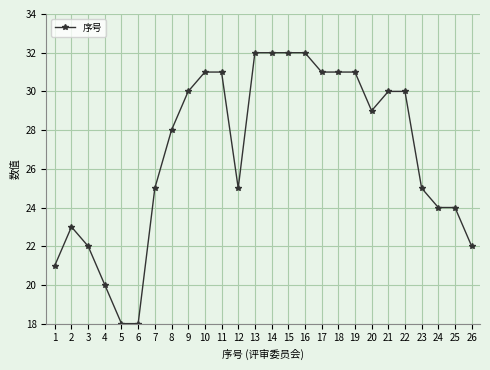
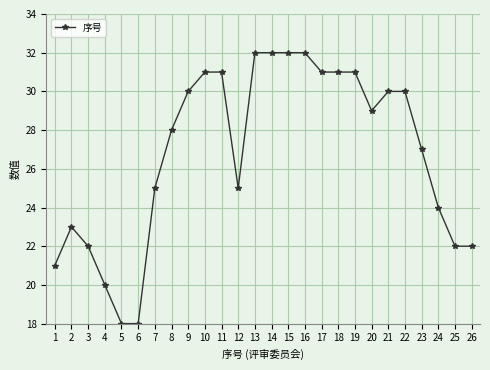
  {
    "1": 21,
    "2": 23,
    "3": 22,
    "4": 20,
    "5": 18,
    "6": 18,
    "7": 25,
    "8": 28,
    "9": 30,
    "10": 31,
    "11": 31,
    "12": 25,
    "13": 32,
    "14": 32,
    "15": 32,
    "16": 32,
    "17": 31,
    "18": 31,
    "19": 31,
    "20": 29,
    "21": 30,
    "22": 30,
-   "23": 25,
+   "23": 27,
    "24": 24,
-   "25": 24,
+   "25": 22,
    "26": 22
  }
